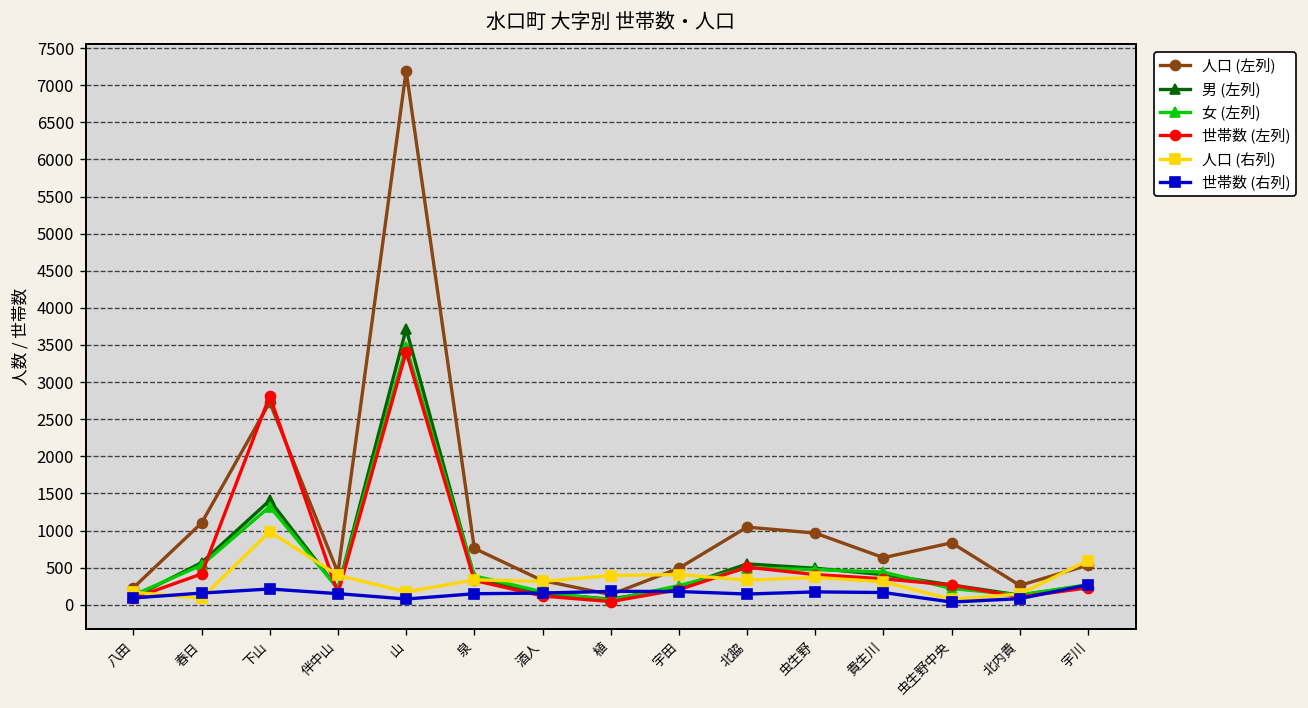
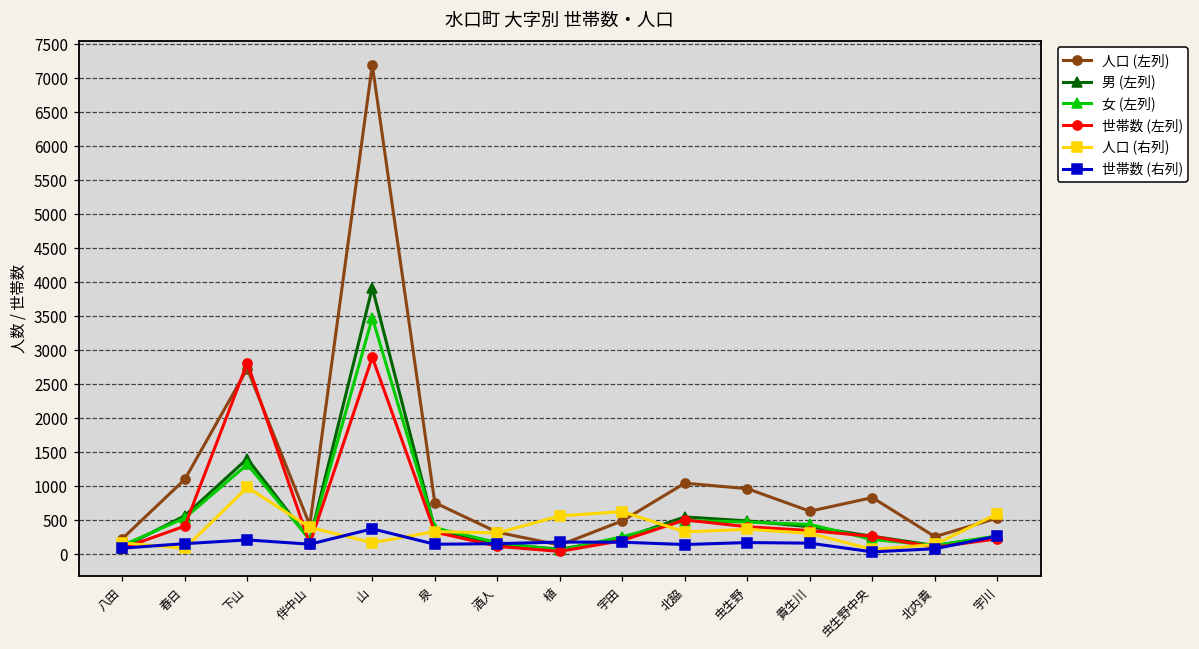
  {
    "人口 (左列)": {
      "八田": 200,
      "春日": 1100,
      "下山": 2700,
      "山": 7200,
      "泉": 800,
      "植": 100,
      "宇田": 500,
      "北脇": 1000,
      "虫生野": 1000,
      "貴生川": 600,
      "虫生野中央": 800,
      "北内貴": 300,
      "宇川": 500
    },
    "男 (左列)": {
      "下山": 1400,
-     "山": 3700,
+     "山": 3900,
      "北脇": 600
    },
    "女 (左列)": {
      "下山": 1300,
      "山": 3500,
      "虫生野中央": 200
    },
    "世帯数 (左列)": {
      "春日": 400,
      "下山": 2800,
-     "山": 3400
+     "山": 2900
    },
    "人口 (右列)": {
      "春日": 100,
      "下山": 1000,
      "山": 200,
-     "植": 400,
-     "宇田": 400,
+     "植": 600,
+     "宇田": 600,
      "北脇": 300,
      "宇川": 600
    },
    "世帯数 (右列)": {
      "春日": 200,
      "下山": 200,
-     "山": 100,
+     "山": 400,
      "泉": 100,
      "植": 200,
      "北脇": 100,
      "虫生野": 200,
      "貴生川": 200
    }
  }
